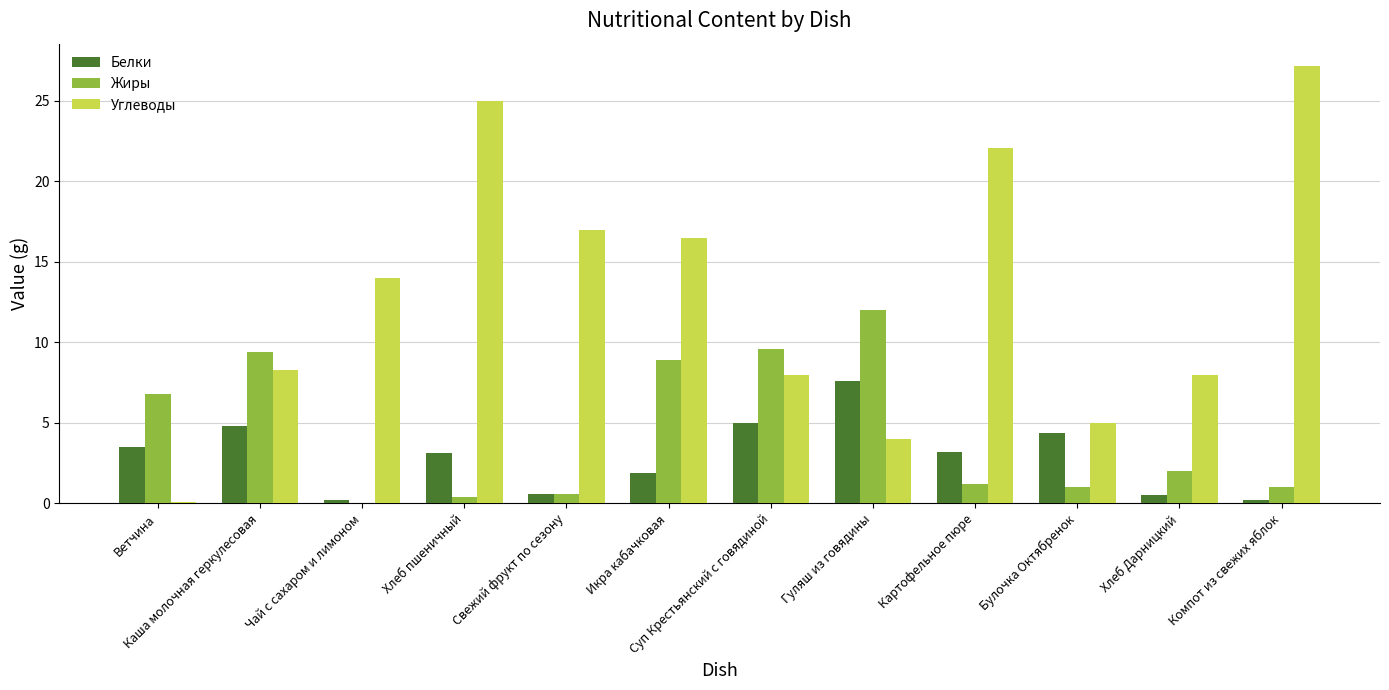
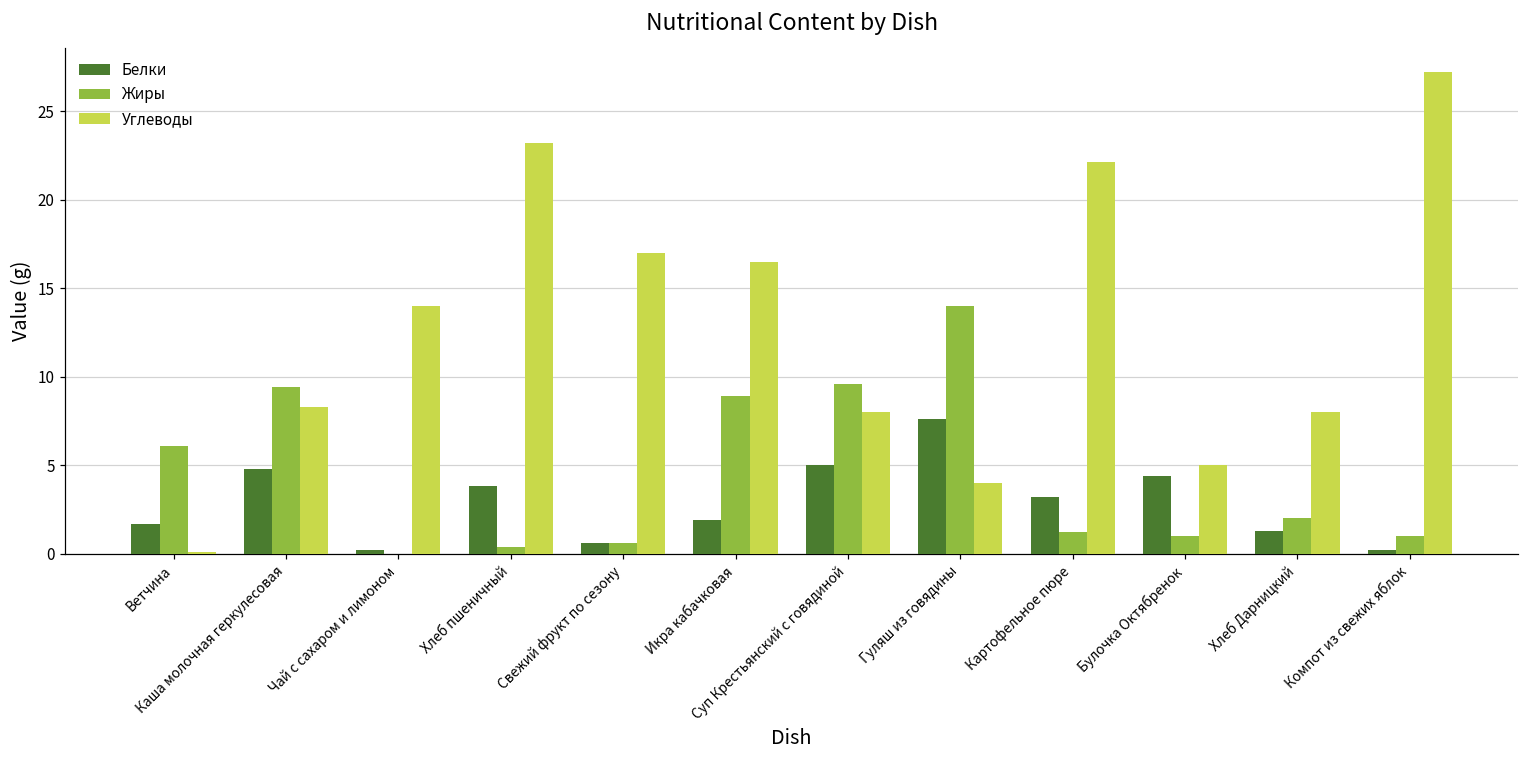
  {
    "Белки": {
-     "Ветчина": 3.5,
+     "Ветчина": 1.7,
      "Каша молочная геркулесовая": 4.8,
      "Чай с сахаром и лимоном": 0.2,
-     "Хлеб пшеничный": 3.1,
+     "Хлеб пшеничный": 3.8,
      "Свежий фрукт по сезону": 0.6,
      "Икра кабачковая": 1.9,
      "Суп Крестьянский с говядиной": 5.0,
      "Гуляш из говядины": 7.6,
      "Картофельное пюре": 3.2,
      "Булочка Октябренок": 4.4,
-     "Хлеб Дарницкий": 0.5,
+     "Хлеб Дарницкий": 1.3,
      "Компот из свежих яблок": 0.2
    },
    "Жиры": {
-     "Ветчина": 6.8,
+     "Ветчина": 6.1,
      "Каша молочная геркулесовая": 9.4,
      "Чай с сахаром и лимоном": 0.0,
      "Хлеб пшеничный": 0.4,
      "Свежий фрукт по сезону": 0.6,
      "Икра кабачковая": 8.9,
      "Суп Крестьянский с говядиной": 9.6,
-     "Гуляш из говядины": 12,
+     "Гуляш из говядины": 14,
      "Картофельное пюре": 1.2,
      "Булочка Октябренок": 1.0,
      "Хлеб Дарницкий": 2.0,
      "Компот из свежих яблок": 1.0
    },
    "Углеводы": {
      "Каша молочная геркулесовая": 8.3,
      "Чай с сахаром и лимоном": 14.0,
-     "Хлеб пшеничный": 25.0,
+     "Хлеб пшеничный": 23.2,
      "Свежий фрукт по сезону": 17.0,
      "Икра кабачковая": 16.5,
      "Суп Крестьянский с говядиной": 8.0,
      "Гуляш из говядины": 4.0,
      "Картофельное пюре": 22.1,
      "Булочка Октябренок": 5.0,
      "Хлеб Дарницкий": 8.0,
      "Компот из свежих яблок": 27.2
    }
  }
